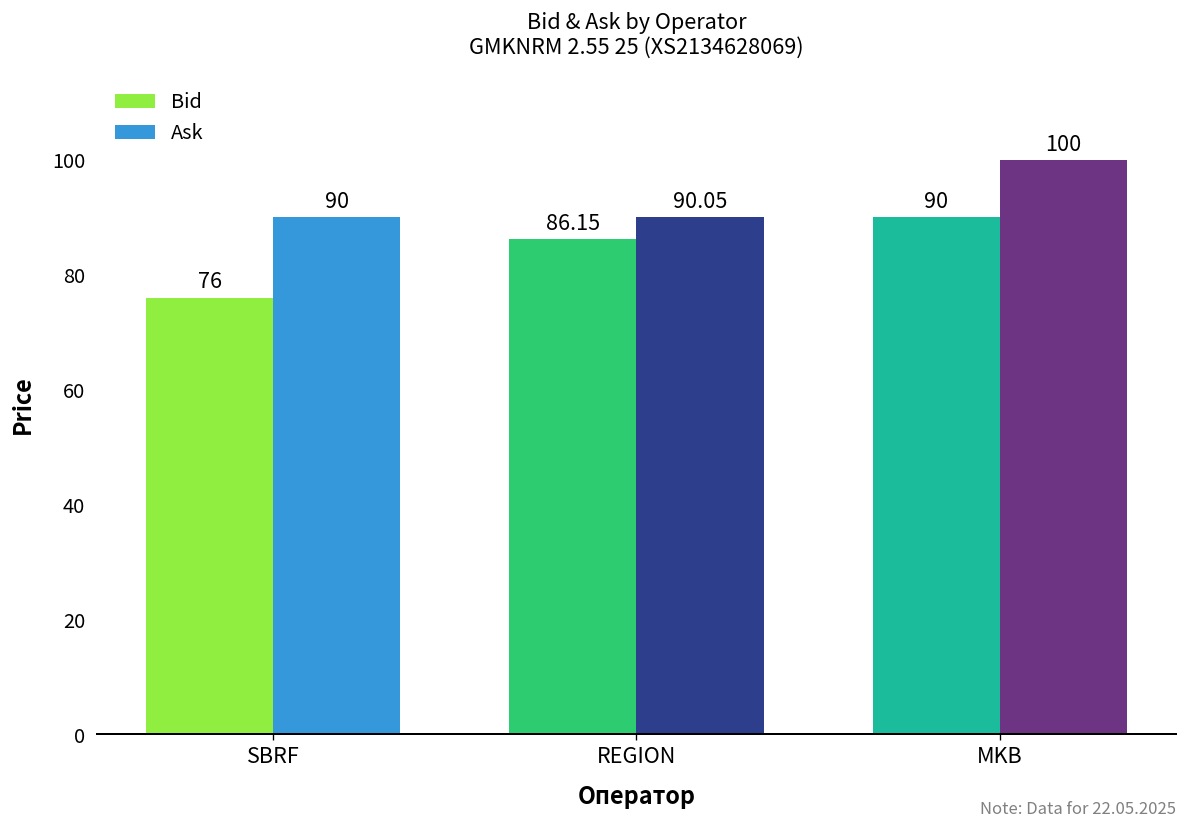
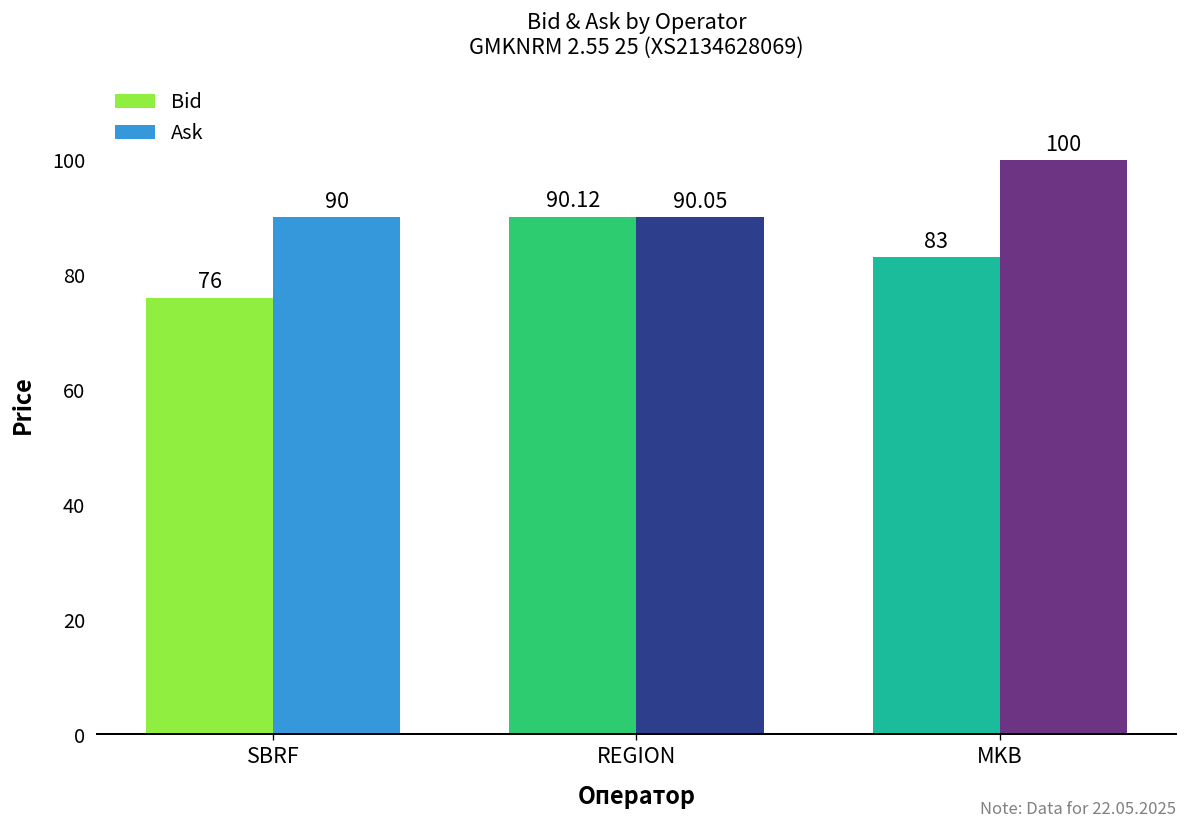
  {
    "Bid": {
      "SBRF": 76,
-     "REGION": 86.15,
-     "MKB": 90
+     "REGION": 90.12,
+     "MKB": 83
    },
    "Ask": {
      "SBRF": 90,
      "REGION": 90.05,
      "MKB": 100
    }
  }
